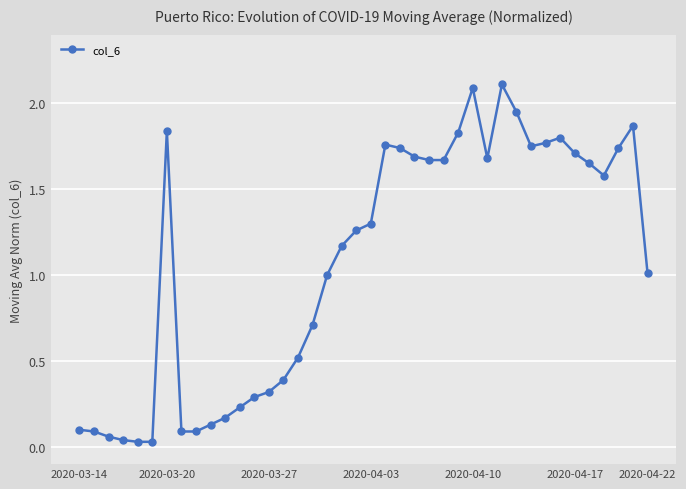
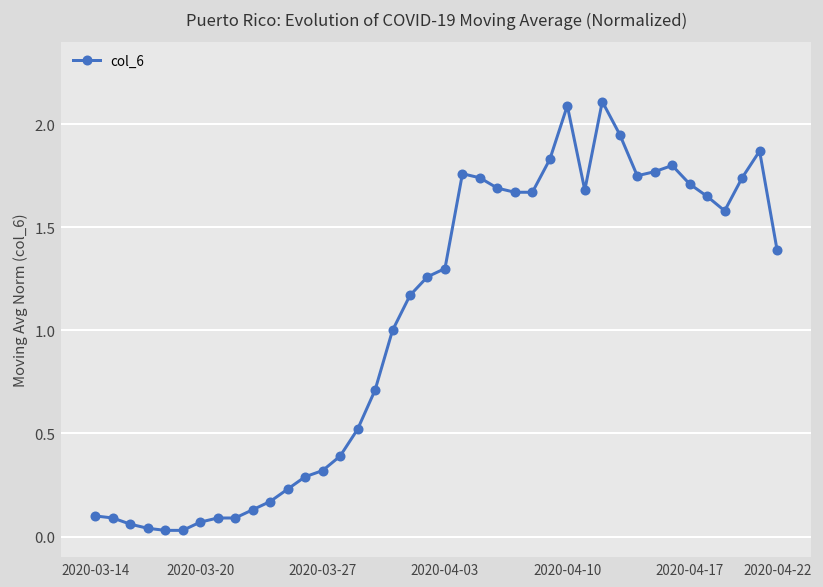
  {
    "2020-03-14": 0.10,
-   "2020-03-20": 1.84,
+   "2020-03-20": 0.07,
    "2020-03-27": 0.32,
    "2020-04-03": 1.30,
    "2020-04-10": 2.09,
    "2020-04-17": 1.71,
-   "2020-04-22": 1.01
+   "2020-04-22": 1.39
  }
